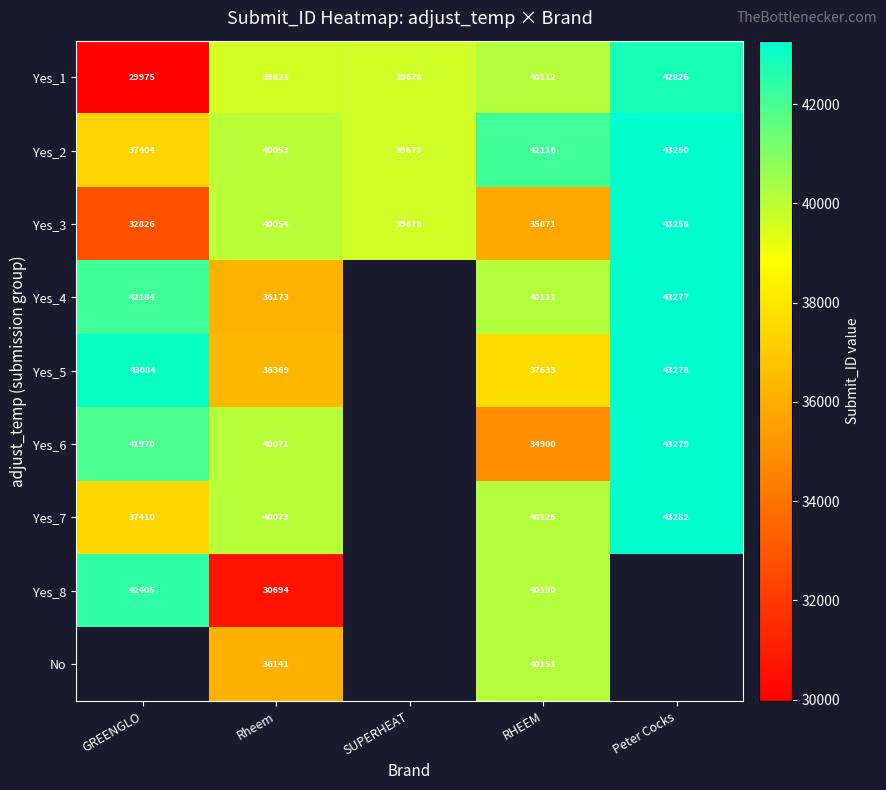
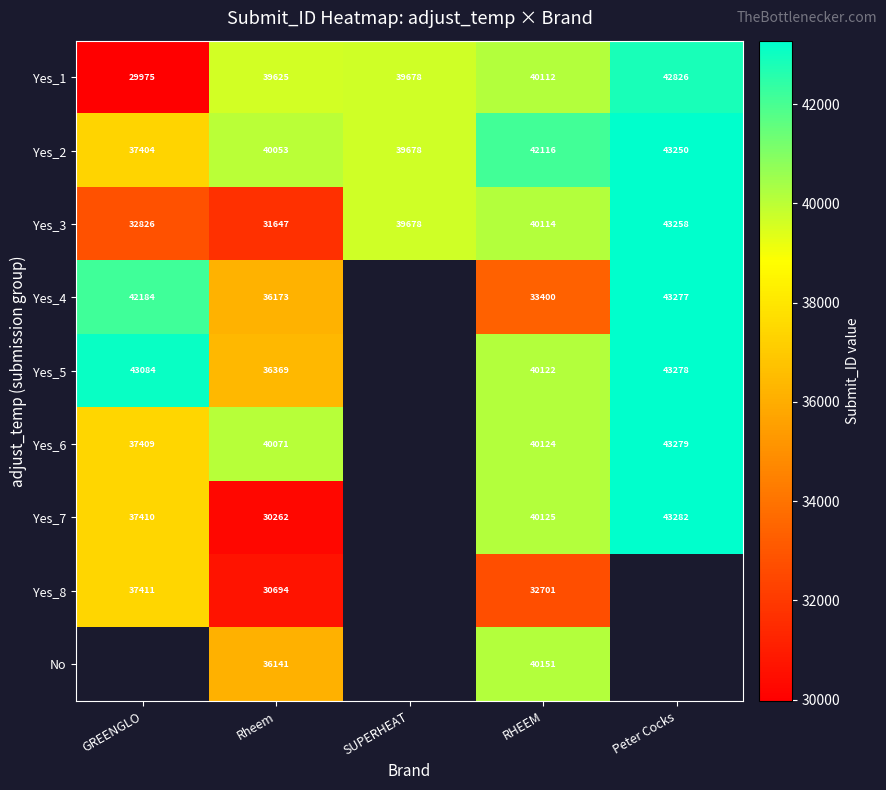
  {
    "Yes_1": {
      "GREENGLO": 29975,
      "Rheem": 39625,
      "SUPERHEAT": 39678,
      "RHEEM": 40112,
      "Peter Cocks": 42826
    },
    "Yes_2": {
      "GREENGLO": 37404,
      "Rheem": 40053,
      "SUPERHEAT": 39678,
      "RHEEM": 42116,
      "Peter Cocks": 43250
    },
    "Yes_3": {
      "GREENGLO": 32826,
-     "Rheem": 40054,
+     "Rheem": 31647,
      "SUPERHEAT": 39678,
-     "RHEEM": 35871,
+     "RHEEM": 40114,
      "Peter Cocks": 43258
    },
    "Yes_4": {
      "GREENGLO": 42184,
      "Rheem": 36173,
-     "RHEEM": 40121,
+     "RHEEM": 33400,
      "Peter Cocks": 43277
    },
    "Yes_5": {
      "GREENGLO": 43084,
      "Rheem": 36369,
-     "RHEEM": 37633,
+     "RHEEM": 40122,
      "Peter Cocks": 43278
    },
    "Yes_6": {
-     "GREENGLO": 41970,
+     "GREENGLO": 37409,
      "Rheem": 40071,
-     "RHEEM": 34900,
+     "RHEEM": 40124,
      "Peter Cocks": 43279
    },
    "Yes_7": {
      "GREENGLO": 37410,
-     "Rheem": 40073,
+     "Rheem": 30262,
      "RHEEM": 40125,
      "Peter Cocks": 43282
    },
    "Yes_8": {
-     "GREENGLO": 42405,
+     "GREENGLO": 37411,
      "Rheem": 30694,
-     "RHEEM": 40150
+     "RHEEM": 32701
    },
    "No": {
      "Rheem": 36141,
      "RHEEM": 40151
    }
  }
